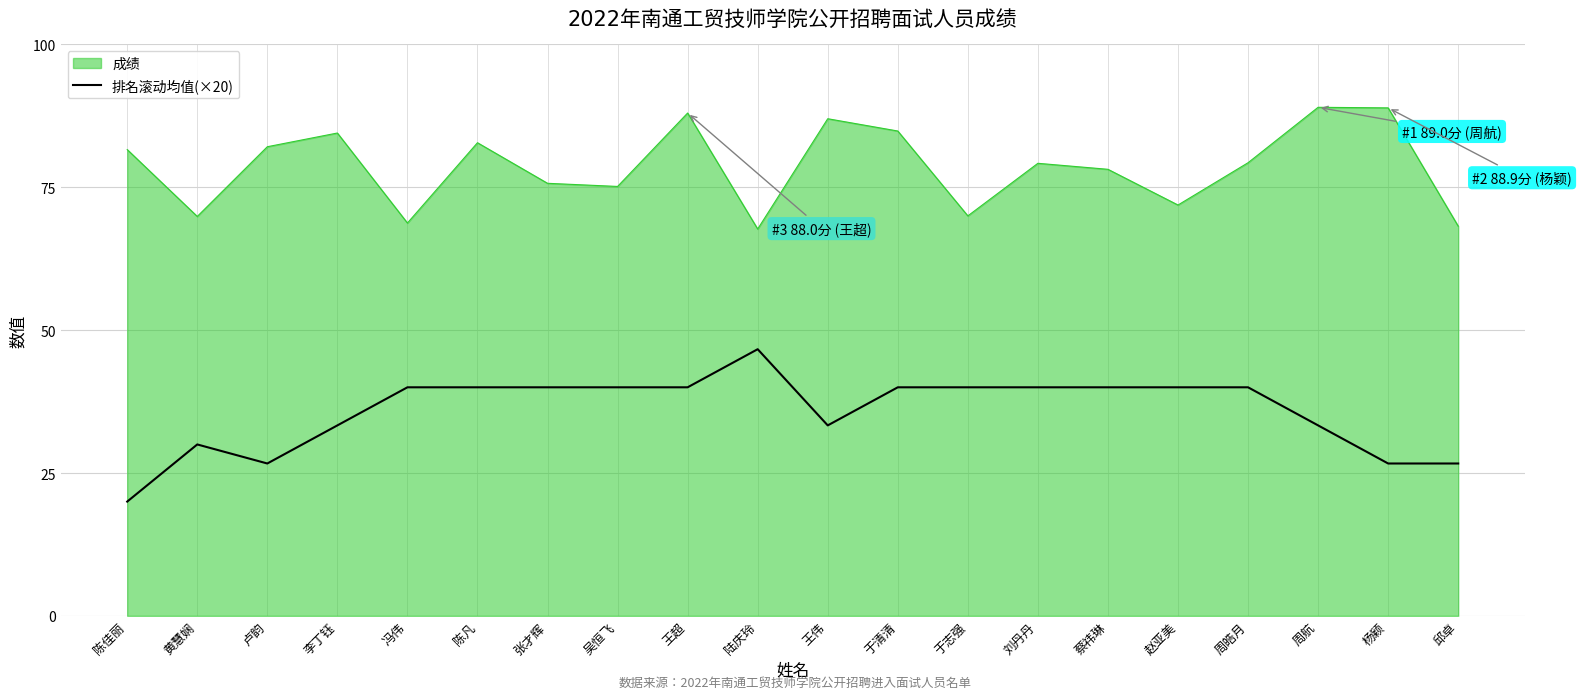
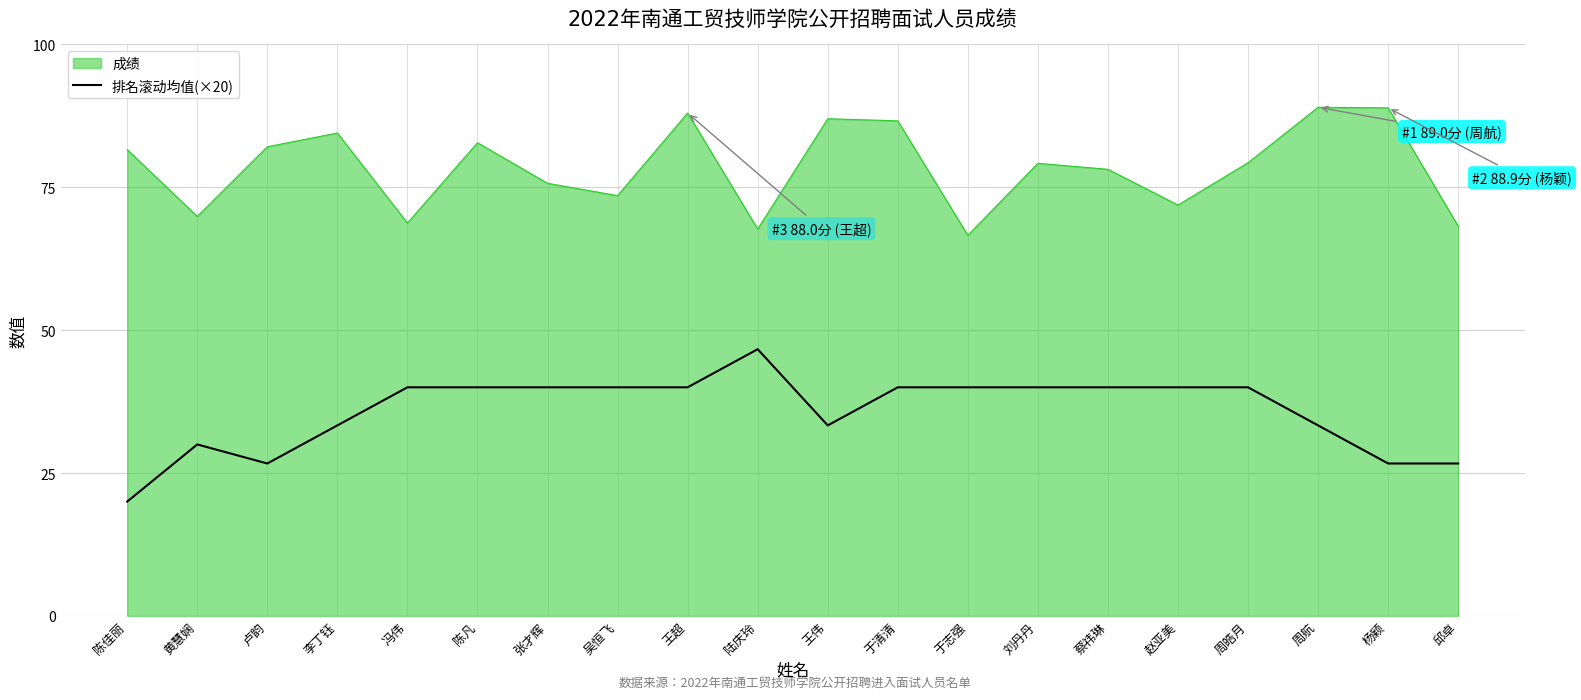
  {
    "成绩": {
      "陈佳丽": 82,
      "黄慧娴": 70,
      "卢韵": 82,
      "李丁钰": 85,
      "冯伟": 69,
      "陈凡": 83,
      "张才辉": 76,
-     "吴恒飞": 75,
+     "吴恒飞": 74,
      "王超": 88,
-     "于清清": 85,
-     "于志强": 70,
+     "于清清": 87,
+     "于志强": 67,
      "刘丹丹": 79,
      "蔡祎琳": 78,
      "赵亚美": 72,
      "周皓月": 79,
      "周航": 89,
      "邱卓": 68
    },
    "排名滚动均值(×20)": {
      "陈佳丽": 20,
      "黄慧娴": 30,
      "卢韵": 27,
      "李丁钰": 33,
      "冯伟": 40,
      "陈凡": 40,
      "张才辉": 40,
      "吴恒飞": 40,
      "王超": 40,
      "陆庆玲": 47,
      "王伟": 33,
      "于清清": 40,
      "于志强": 40,
      "刘丹丹": 40,
      "蔡祎琳": 40,
      "赵亚美": 40,
      "周皓月": 40,
      "周航": 33,
      "杨颖": 27,
      "邱卓": 27
    }
  }
